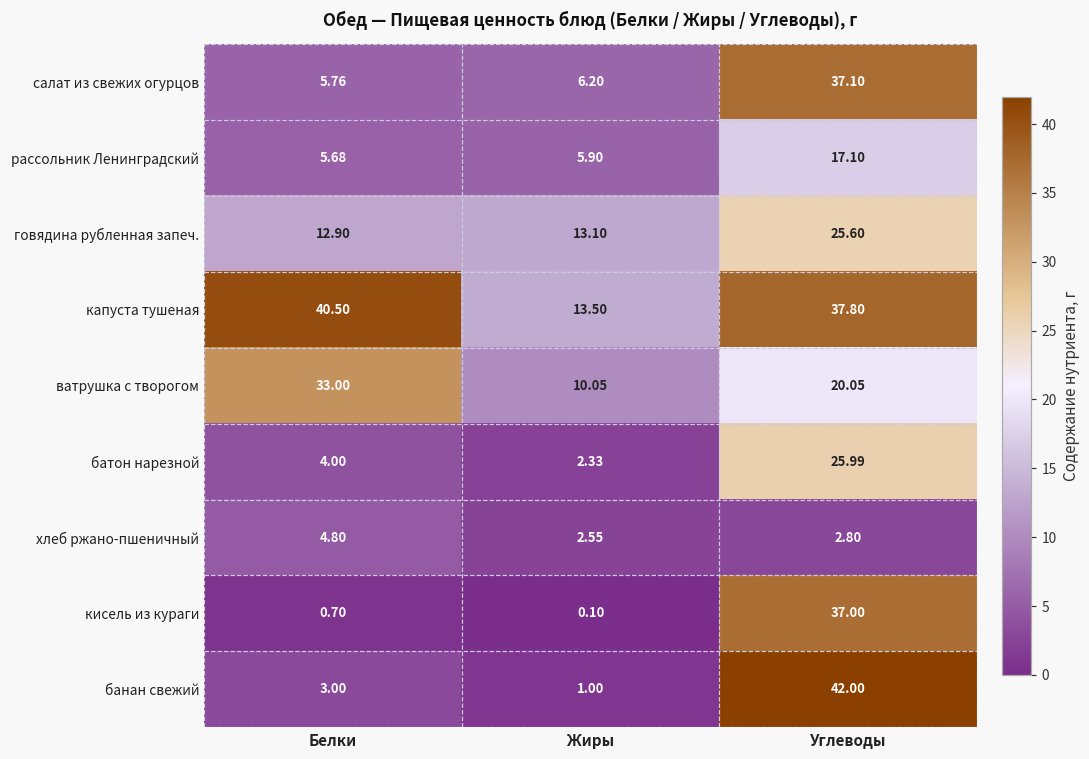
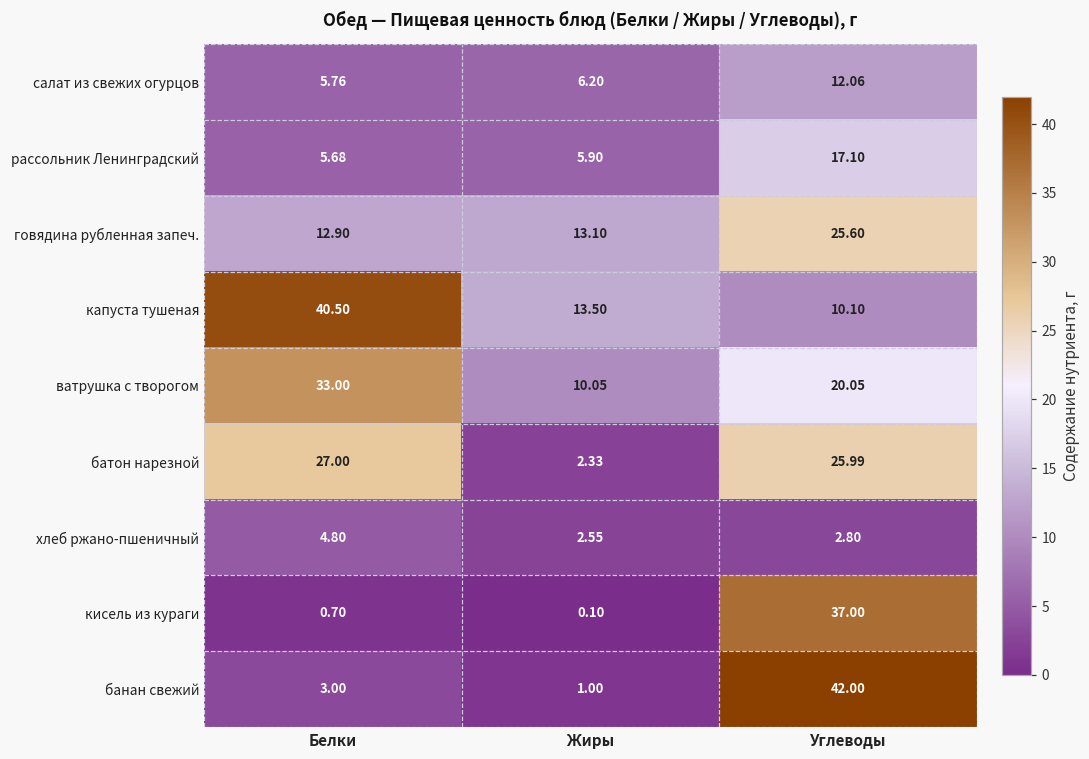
  {
    "салат из свежих огурцов": {
      "Белки": 5.76,
      "Жиры": 6.20,
-     "Углеводы": 37.10
+     "Углеводы": 12.06
    },
    "рассольник Ленинградский": {
      "Белки": 5.68,
      "Жиры": 5.90,
      "Углеводы": 17.10
    },
    "говядина рубленная запеч.": {
      "Белки": 12.90,
      "Жиры": 13.10,
      "Углеводы": 25.60
    },
    "капуста тушеная": {
      "Белки": 40.50,
      "Жиры": 13.50,
-     "Углеводы": 37.80
+     "Углеводы": 10.10
    },
    "ватрушка с творогом": {
      "Белки": 33.00,
      "Жиры": 10.05,
      "Углеводы": 20.05
    },
    "батон нарезной": {
-     "Белки": 4.00,
+     "Белки": 27.00,
      "Жиры": 2.33,
      "Углеводы": 25.99
    },
    "хлеб ржано-пшеничный": {
      "Белки": 4.80,
      "Жиры": 2.55,
      "Углеводы": 2.80
    },
    "кисель из кураги": {
      "Белки": 0.70,
      "Жиры": 0.10,
      "Углеводы": 37.00
    },
    "банан свежий": {
      "Белки": 3.00,
      "Жиры": 1.00,
      "Углеводы": 42.00
    }
  }
